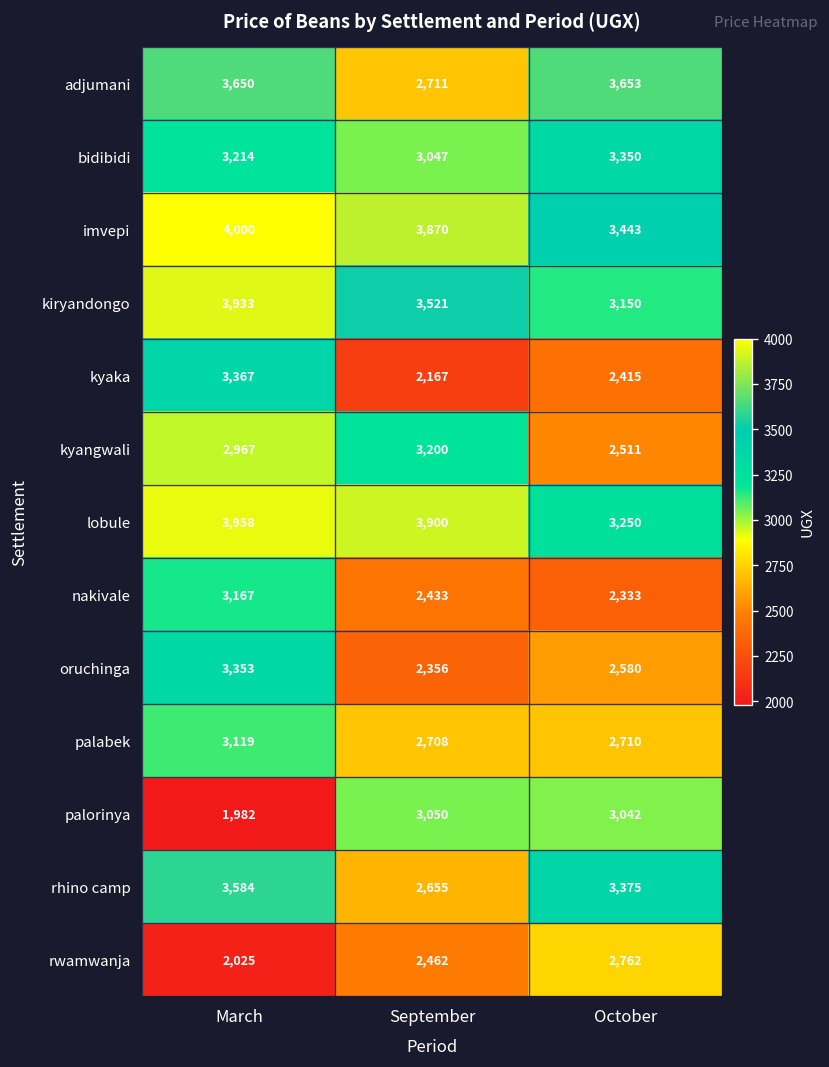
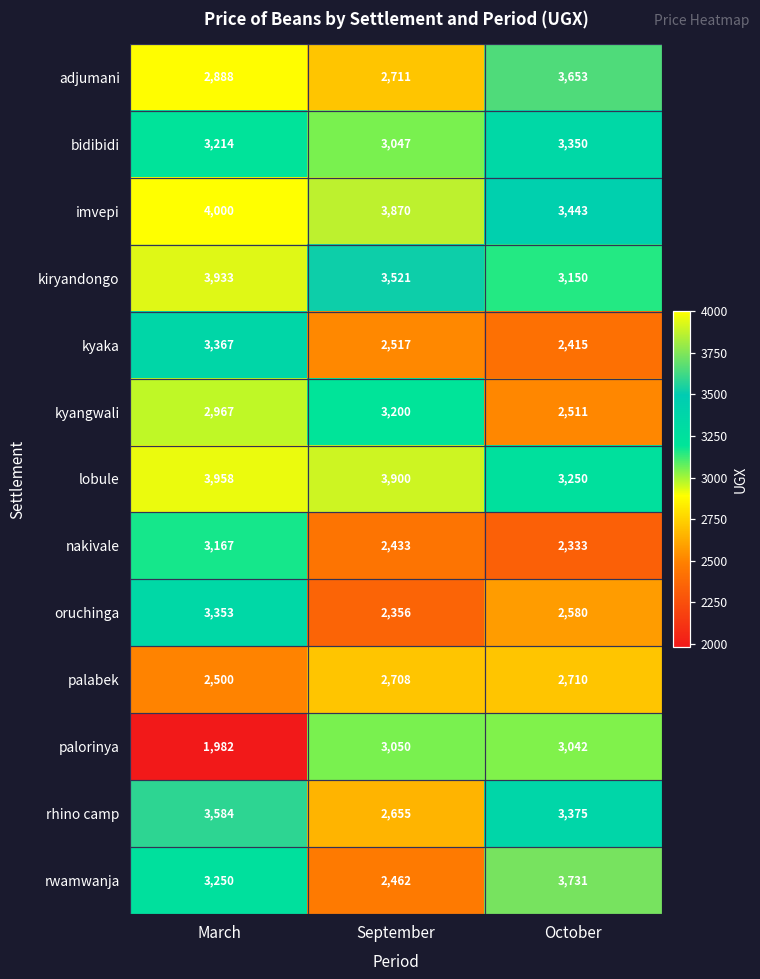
  {
    "adjumani": {
-     "March": "3,650",
+     "March": "2,888",
      "September": "2,711",
      "October": "3,653"
    },
    "bidibidi": {
      "March": "3,214",
      "September": "3,047",
      "October": "3,350"
    },
    "imvepi": {
      "March": "4,000",
      "September": "3,870",
      "October": "3,443"
    },
    "kiryandongo": {
      "March": "3,933",
      "September": "3,521",
      "October": "3,150"
    },
    "kyaka": {
      "March": "3,367",
-     "September": "2,167",
+     "September": "2,517",
      "October": "2,415"
    },
    "kyangwali": {
      "March": "2,967",
      "September": "3,200",
      "October": "2,511"
    },
    "lobule": {
      "March": "3,958",
      "September": "3,900",
      "October": "3,250"
    },
    "nakivale": {
      "March": "3,167",
      "September": "2,433",
      "October": "2,333"
    },
    "oruchinga": {
      "March": "3,353",
      "September": "2,356",
      "October": "2,580"
    },
    "palabek": {
-     "March": "3,119",
+     "March": "2,500",
      "September": "2,708",
      "October": "2,710"
    },
    "palorinya": {
      "March": "1,982",
      "September": "3,050",
      "October": "3,042"
    },
    "rhino camp": {
      "March": "3,584",
      "September": "2,655",
      "October": "3,375"
    },
    "rwamwanja": {
-     "March": "2,025",
+     "March": "3,250",
      "September": "2,462",
-     "October": "2,762"
+     "October": "3,731"
    }
  }
